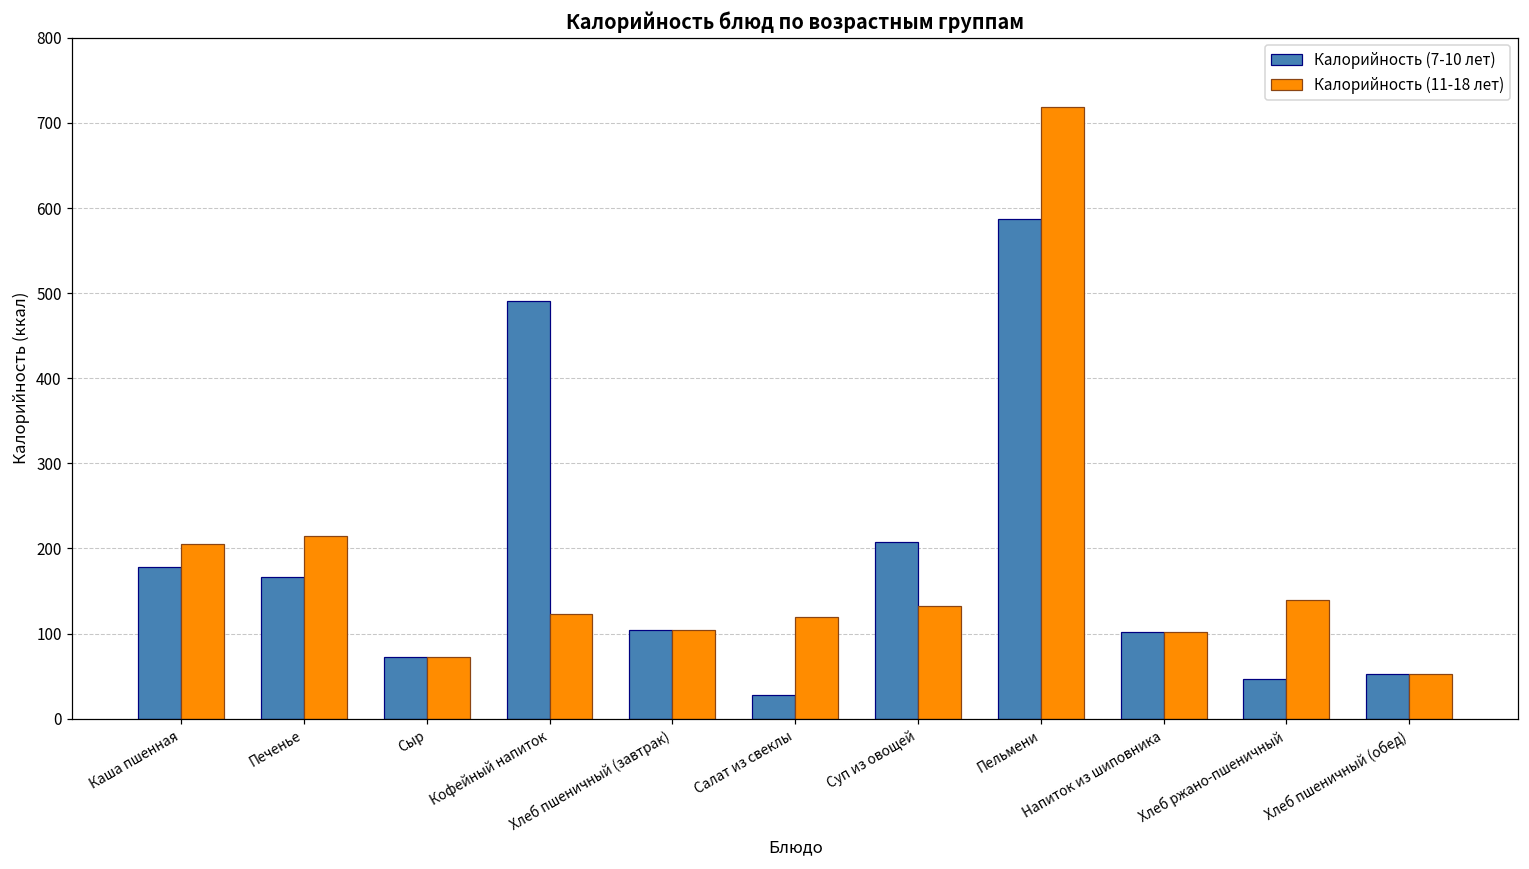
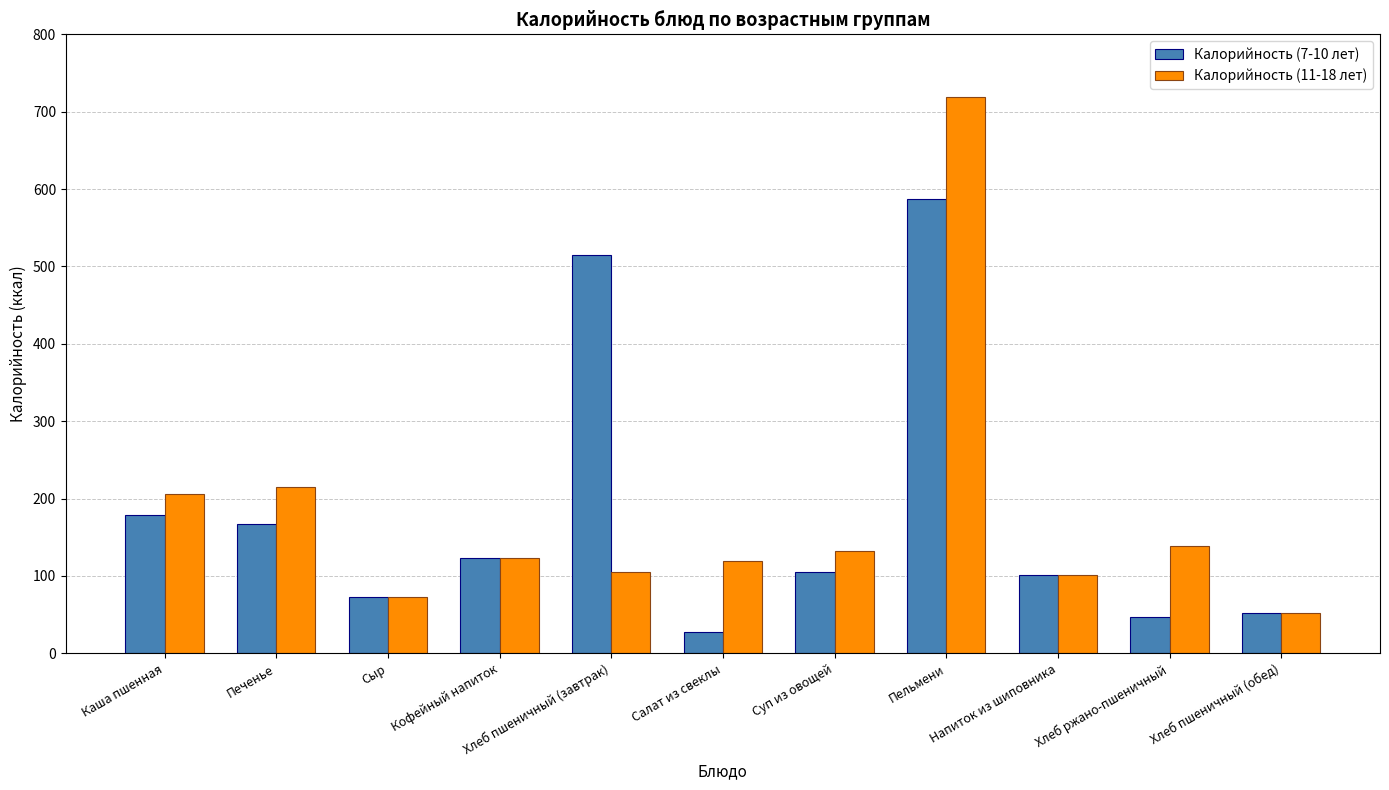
  {
    "Калорийность (7-10 лет)": {
      "Каша пшенная": 180,
      "Печенье": 170,
      "Сыр": 70,
-     "Кофейный напиток": 490,
-     "Хлеб пшеничный (завтрак)": 100,
+     "Кофейный напиток": 120,
+     "Хлеб пшеничный (завтрак)": 520,
      "Салат из свеклы": 30,
-     "Суп из овощей": 210,
+     "Суп из овощей": 110,
      "Пельмени": 590,
      "Напиток из шиповника": 100,
      "Хлеб ржано-пшеничный": 50,
      "Хлеб пшеничный (обед)": 50
    },
    "Калорийность (11-18 лет)": {
      "Каша пшенная": 210,
      "Печенье": 210,
      "Сыр": 70,
      "Кофейный напиток": 120,
      "Хлеб пшеничный (завтрак)": 100,
      "Салат из свеклы": 120,
      "Суп из овощей": 130,
      "Пельмени": 720,
      "Напиток из шиповника": 100,
      "Хлеб ржано-пшеничный": 140,
      "Хлеб пшеничный (обед)": 50
    }
  }
